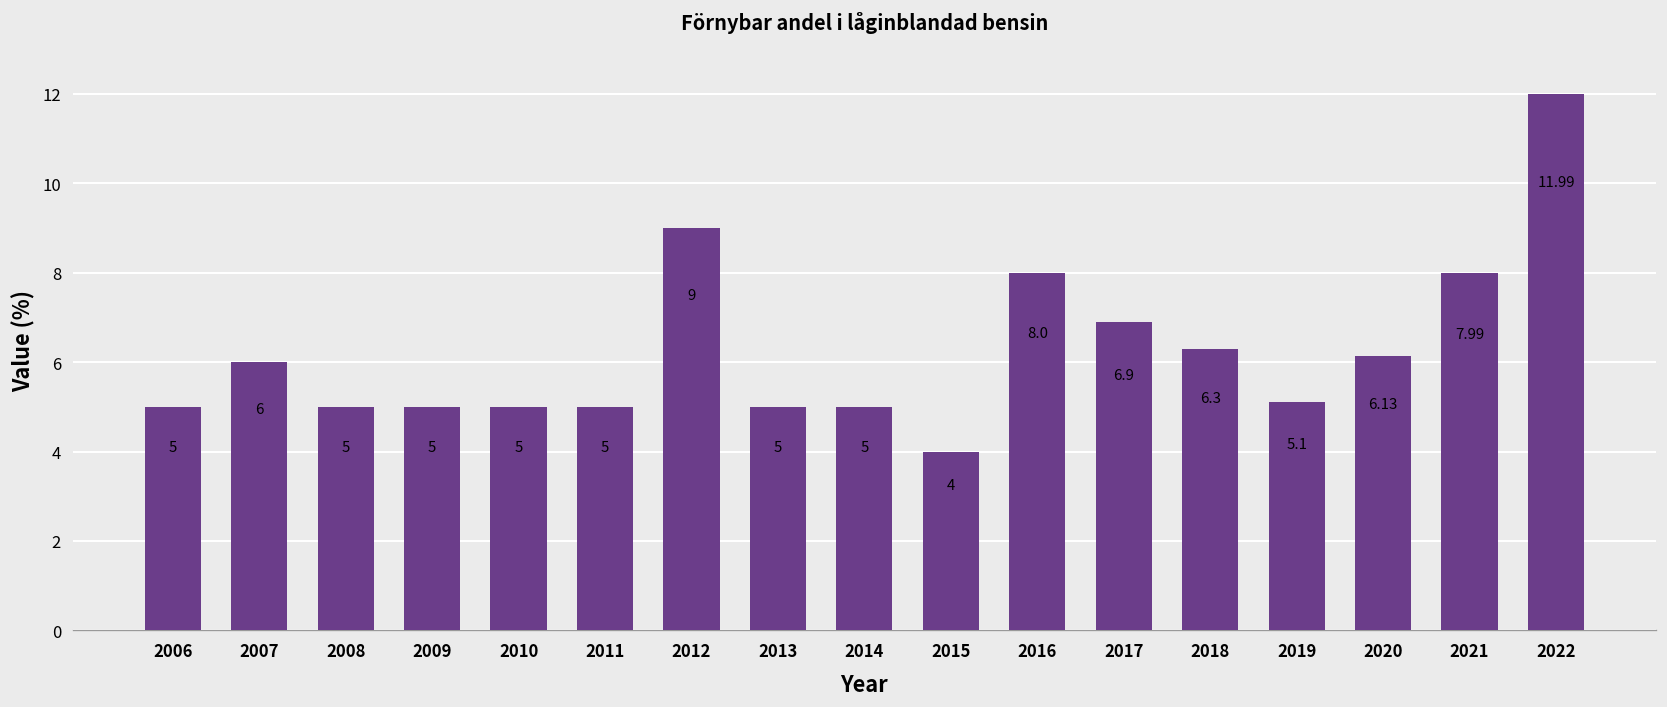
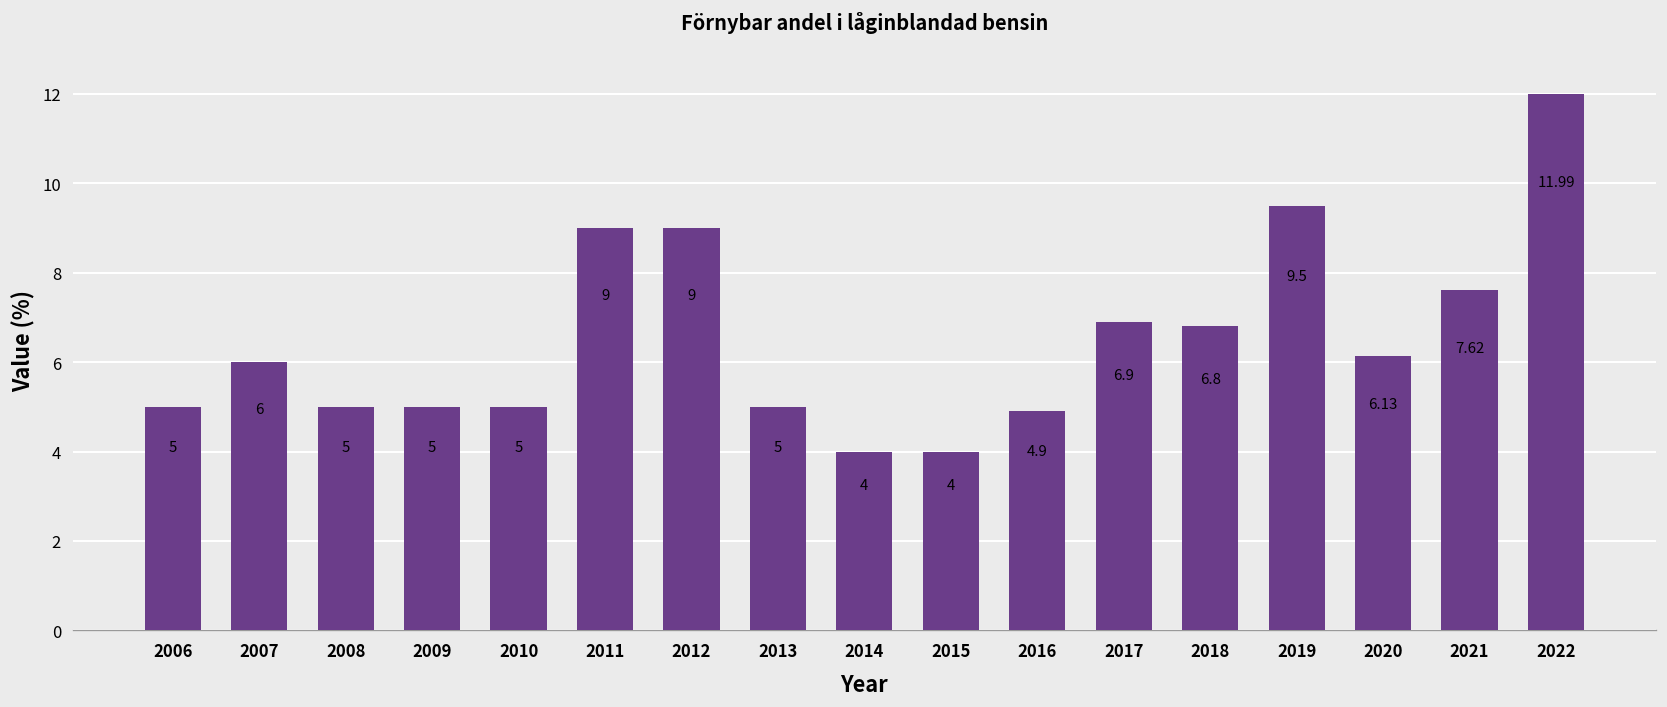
  {
    "2006": 5,
    "2007": 6,
    "2008": 5,
    "2009": 5,
    "2010": 5,
-   "2011": 5,
+   "2011": 9,
    "2012": 9,
    "2013": 5,
-   "2014": 5,
+   "2014": 4,
    "2015": 4,
-   "2016": 8.0,
+   "2016": 4.9,
    "2017": 6.9,
-   "2018": 6.3,
-   "2019": 5.1,
+   "2018": 6.8,
+   "2019": 9.5,
    "2020": 6.13,
-   "2021": 7.99,
+   "2021": 7.62,
    "2022": 11.99
  }
